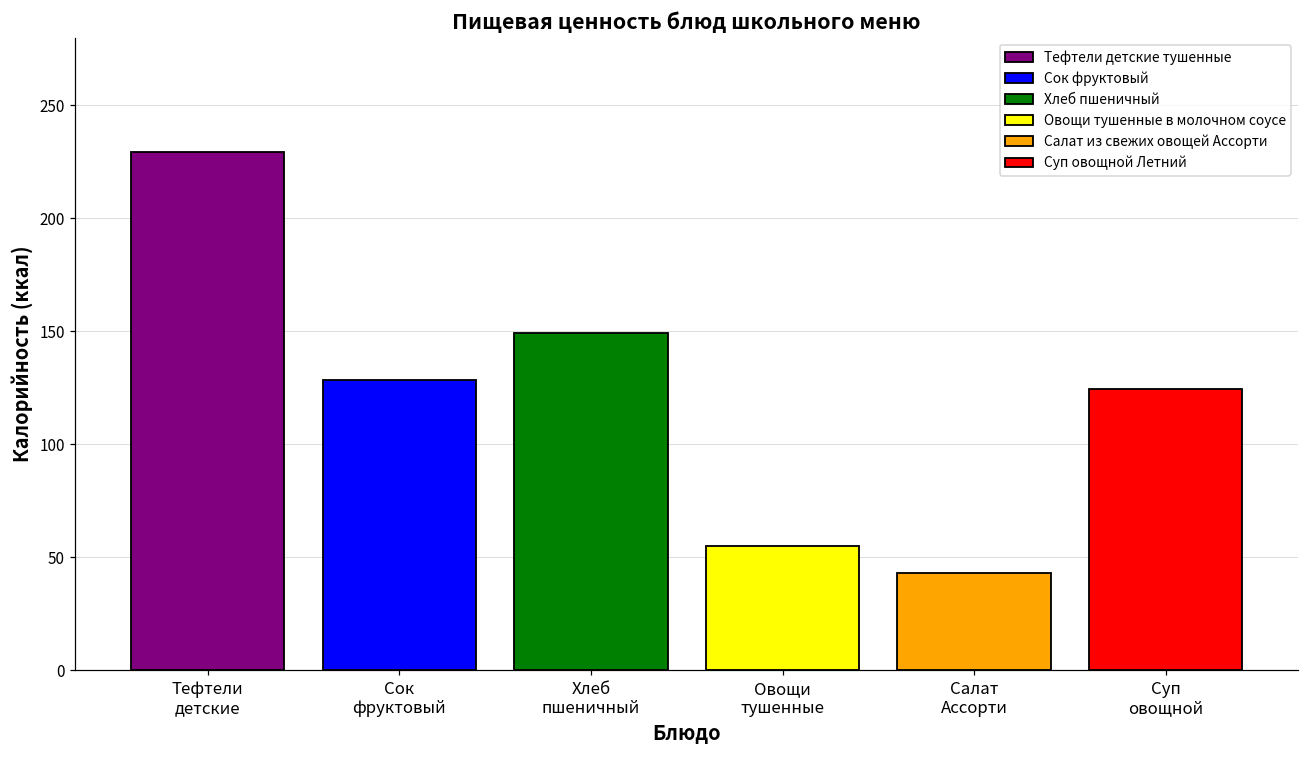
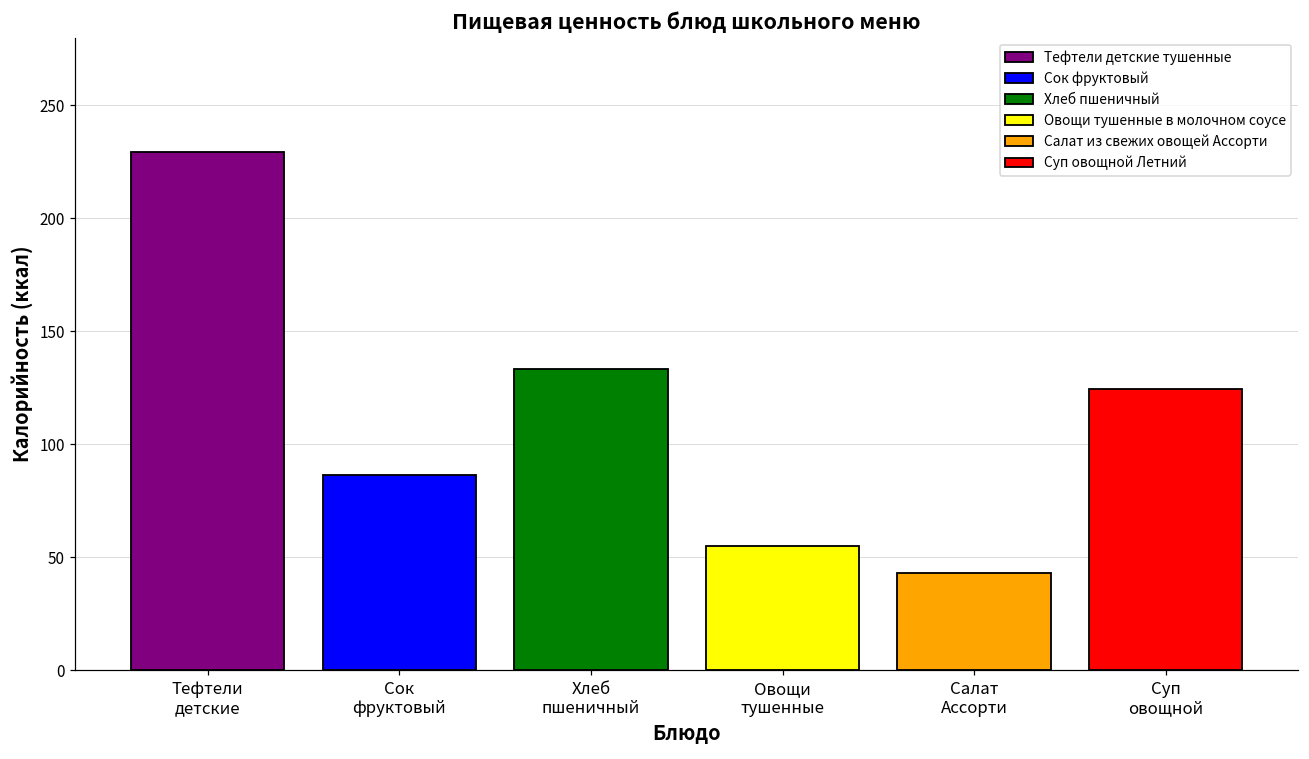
  {
    "Тефтели детские": 230,
-   "Сок фруктовый": 129,
-   "Хлеб пшеничный": 149,
+   "Сок фруктовый": 86,
+   "Хлеб пшеничный": 133,
    "Овощи тушенные": 55,
    "Салат Ассорти": 43,
    "Суп овощной": 125
  }
